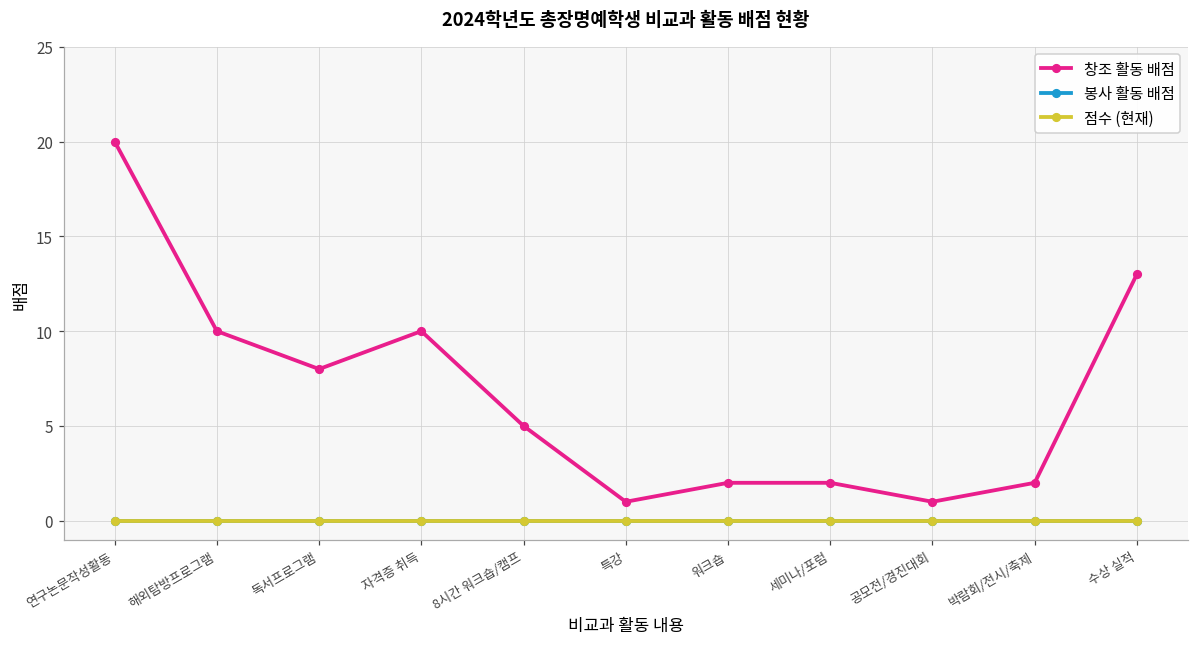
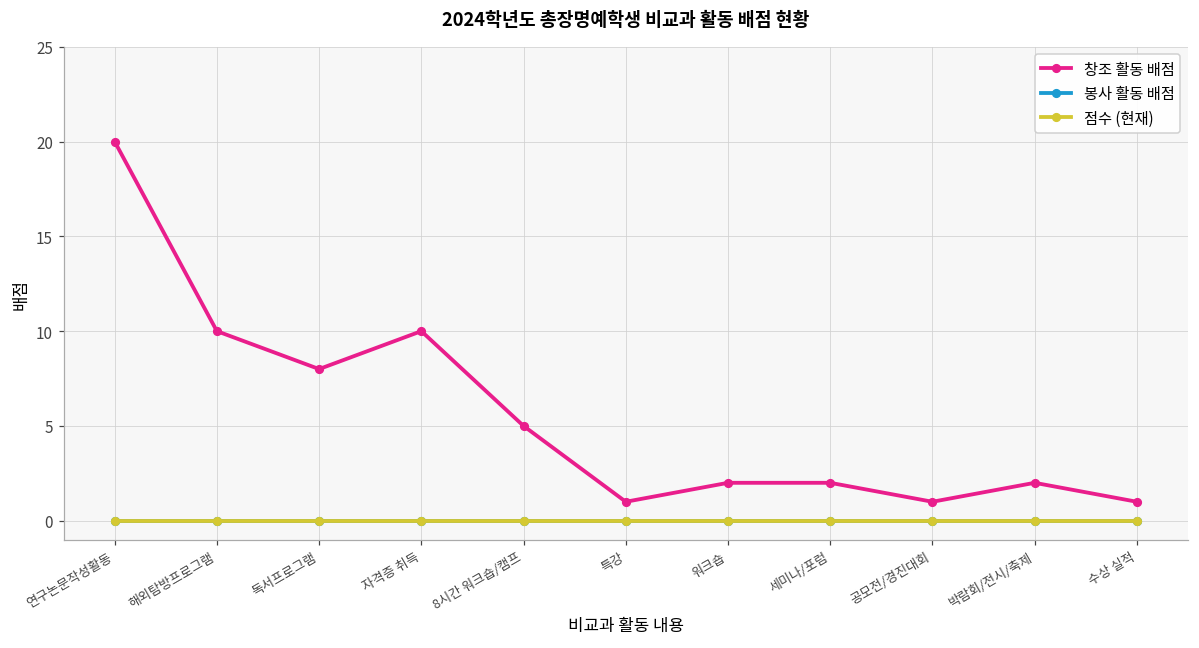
  {
    "창조 활동 배점": {
      "연구논문작성활동": 20,
      "해외탐방프로그램": 10,
      "독서프로그램": 8,
      "자격증 취득": 10,
      "8시간 워크숍/캠프": 5,
      "특강": 1,
      "워크숍": 2,
      "세미나/포럼": 2,
      "공모전/경진대회": 1,
      "박람회/전시/축제": 2,
-     "수상 실적": 13
+     "수상 실적": 1
    },
    "점수 (현재)": {
      "연구논문작성활동": 0,
      "해외탐방프로그램": 0,
      "독서프로그램": 0,
      "자격증 취득": 0,
      "8시간 워크숍/캠프": 0,
      "특강": 0,
      "워크숍": 0,
      "세미나/포럼": 0,
      "공모전/경진대회": 0,
      "박람회/전시/축제": 0,
      "수상 실적": 0
    }
  }
